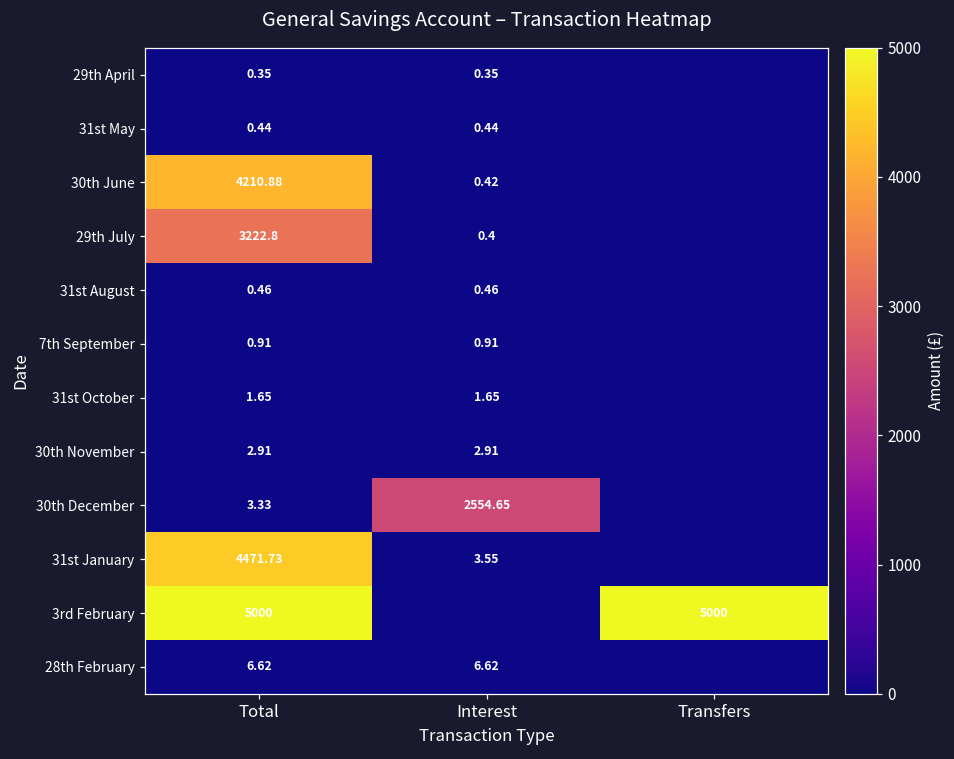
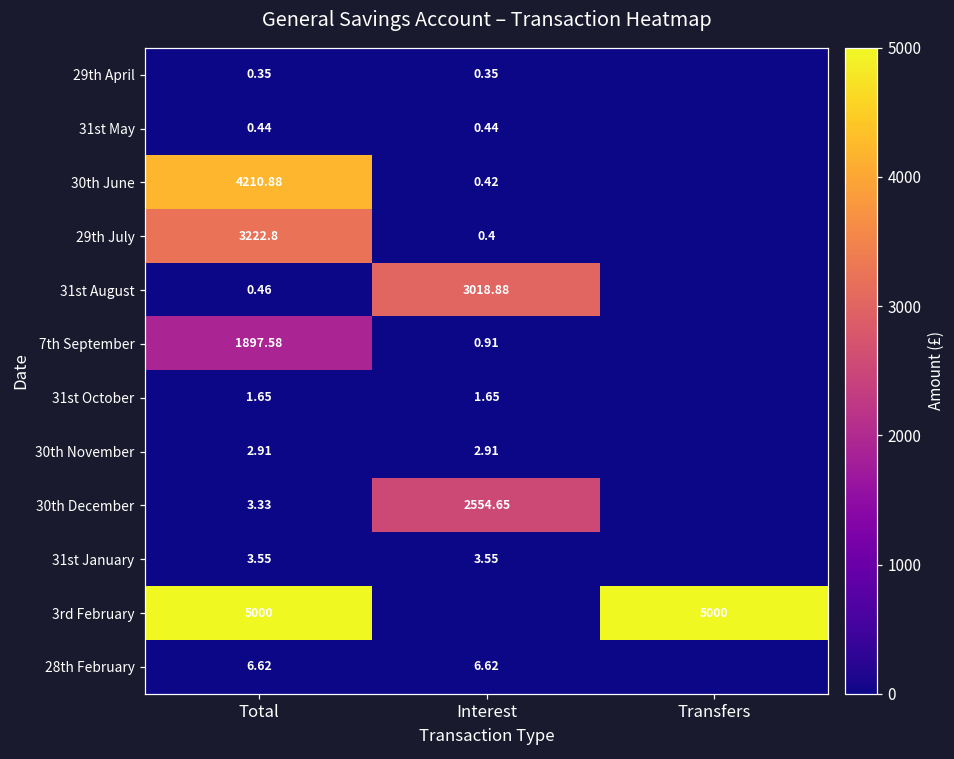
  {
    "29th April": {
      "Total": 0.35,
      "Interest": 0.35
    },
    "31st May": {
      "Total": 0.44,
      "Interest": 0.44
    },
    "30th June": {
      "Total": 4210.88,
      "Interest": 0.42
    },
    "29th July": {
      "Total": 3222.8,
      "Interest": 0.4
    },
    "31st August": {
      "Total": 0.46,
-     "Interest": 0.46
+     "Interest": 3018.88
    },
    "7th September": {
-     "Total": 0.91,
+     "Total": 1897.58,
      "Interest": 0.91
    },
    "31st October": {
      "Total": 1.65,
      "Interest": 1.65
    },
    "30th November": {
      "Total": 2.91,
      "Interest": 2.91
    },
    "30th December": {
      "Total": 3.33,
      "Interest": 2554.65
    },
    "31st January": {
-     "Total": 4471.73,
+     "Total": 3.55,
      "Interest": 3.55
    },
    "3rd February": {
      "Total": 5000,
      "Transfers": 5000
    },
    "28th February": {
      "Total": 6.62,
      "Interest": 6.62
    }
  }
